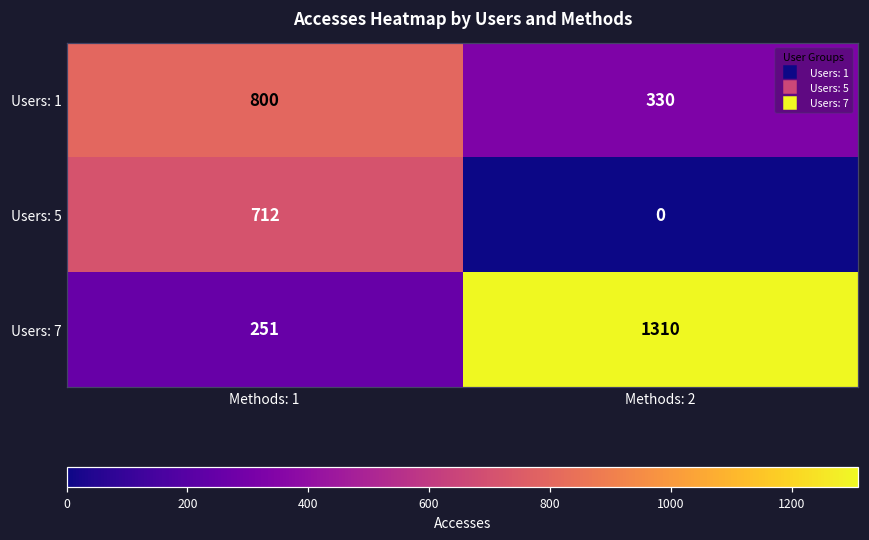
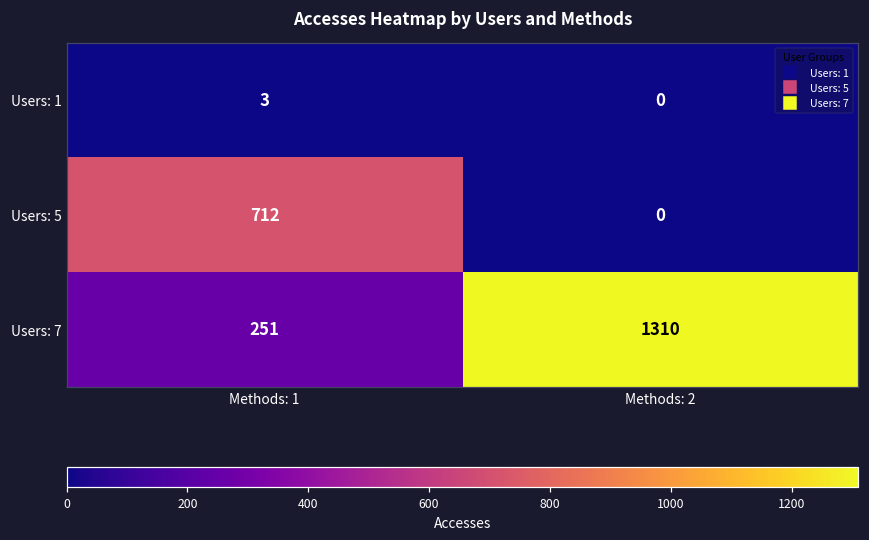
  {
    "Users: 1": {
-     "Methods: 1": 800,
-     "Methods: 2": 330
+     "Methods: 1": 3,
+     "Methods: 2": 0
    },
    "Users: 5": {
      "Methods: 1": 712,
      "Methods: 2": 0
    },
    "Users: 7": {
      "Methods: 1": 251,
      "Methods: 2": 1310
    }
  }
